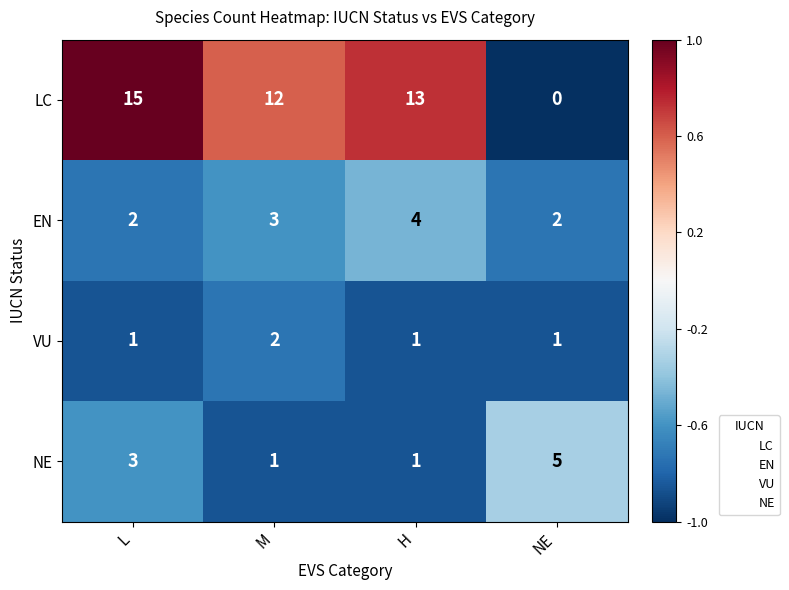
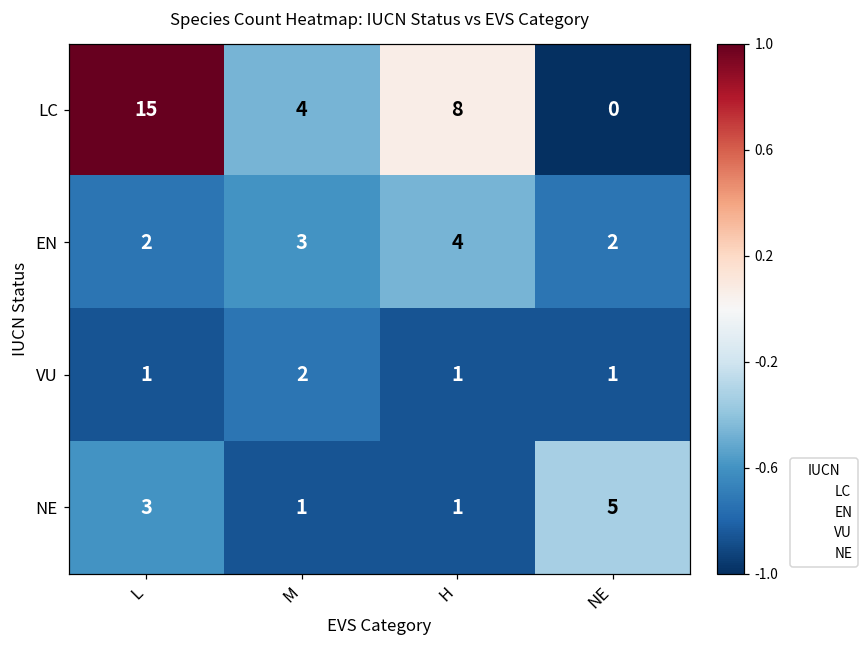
  {
    "LC": {
      "L": 15,
-     "M": 12,
-     "H": 13,
+     "M": 4,
+     "H": 8,
      "NE": 0
    },
    "EN": {
      "L": 2,
      "M": 3,
      "H": 4,
      "NE": 2
    },
    "VU": {
      "L": 1,
      "M": 2,
      "H": 1,
      "NE": 1
    },
    "NE": {
      "L": 3,
      "M": 1,
      "H": 1,
      "NE": 5
    }
  }
